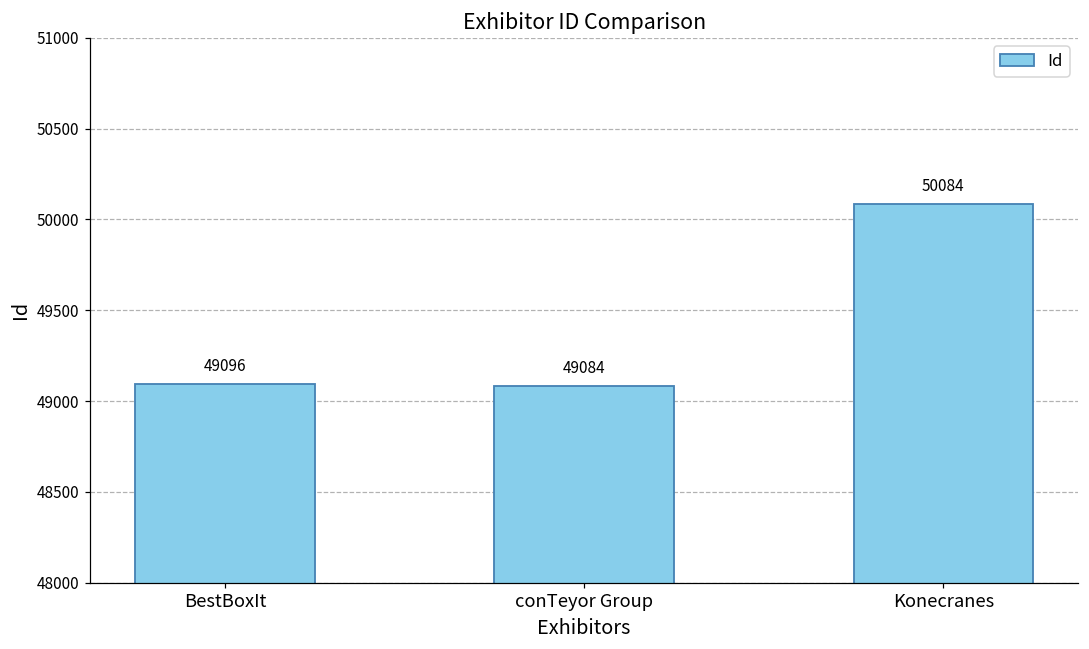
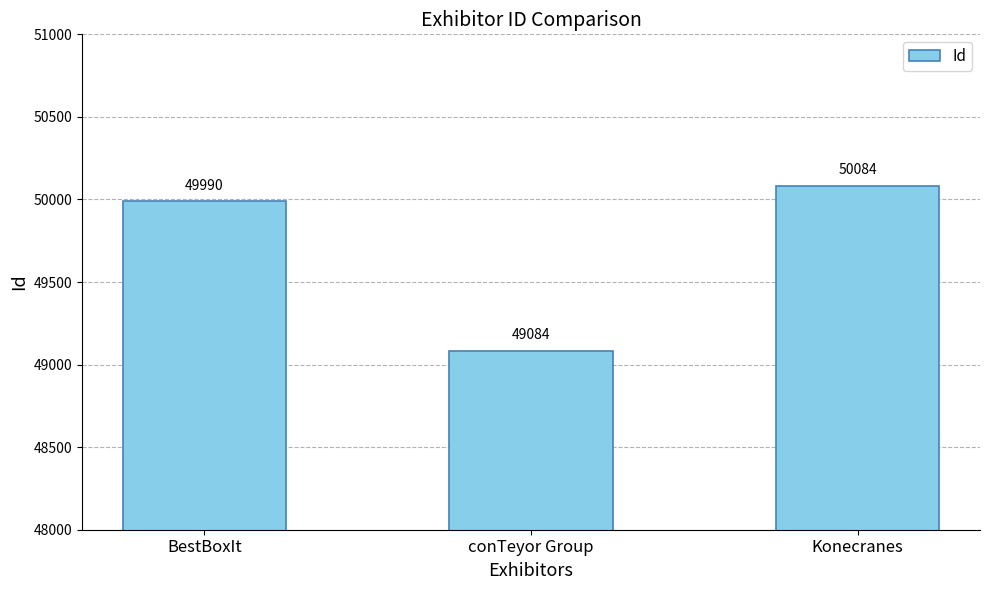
  {
-   "BestBoxIt": 49096,
+   "BestBoxIt": 49990,
    "conTeyor Group": 49084,
    "Konecranes": 50084
  }
